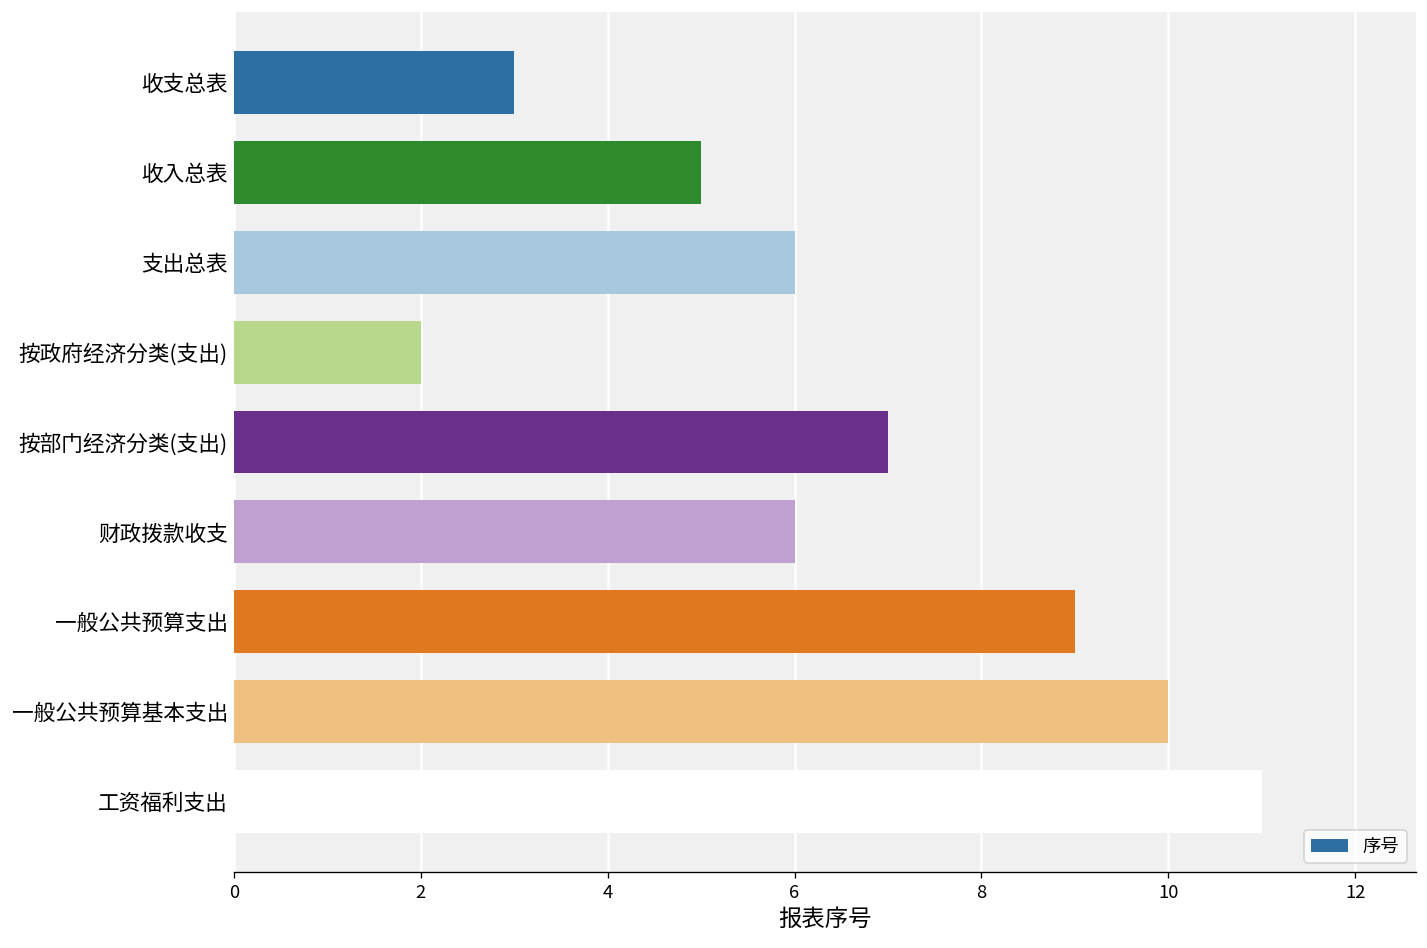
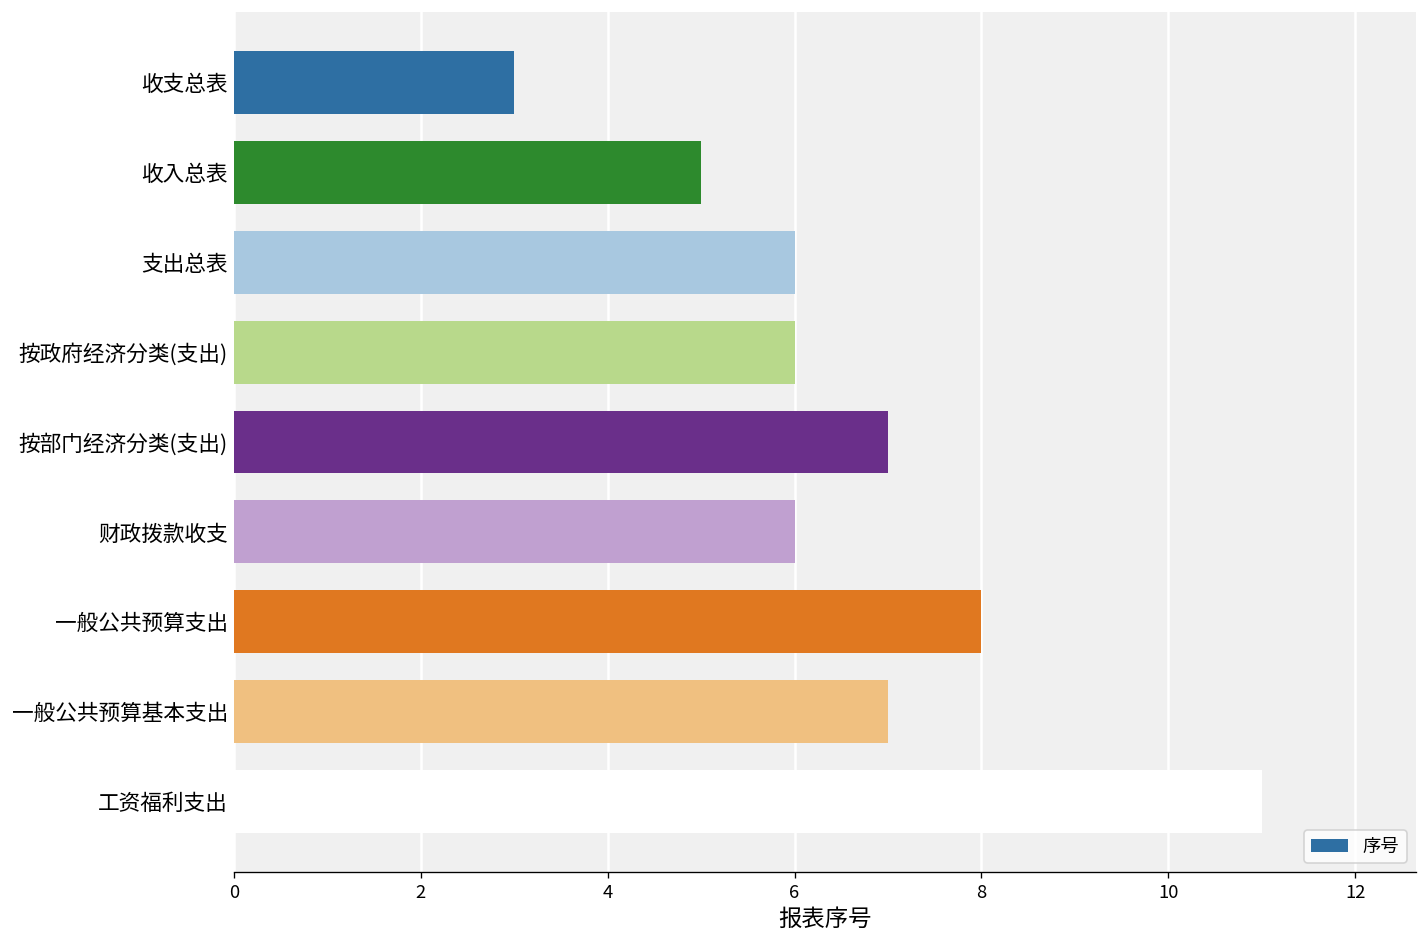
  {
    "收支总表": 3,
    "收入总表": 5,
    "支出总表": 6,
-   "按政府经济分类(支出)": 2,
+   "按政府经济分类(支出)": 6,
    "按部门经济分类(支出)": 7,
    "财政拨款收支": 6,
-   "一般公共预算支出": 9,
-   "一般公共预算基本支出": 10,
+   "一般公共预算支出": 8,
+   "一般公共预算基本支出": 7,
    "工资福利支出": 11
  }
